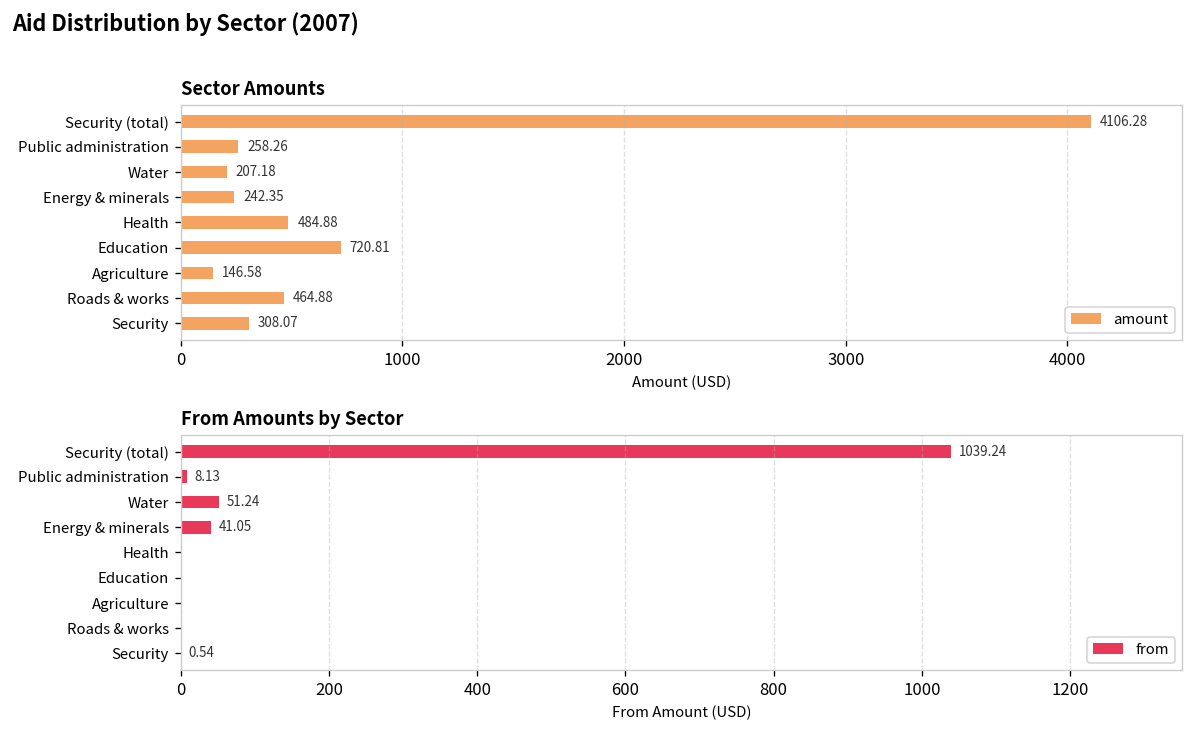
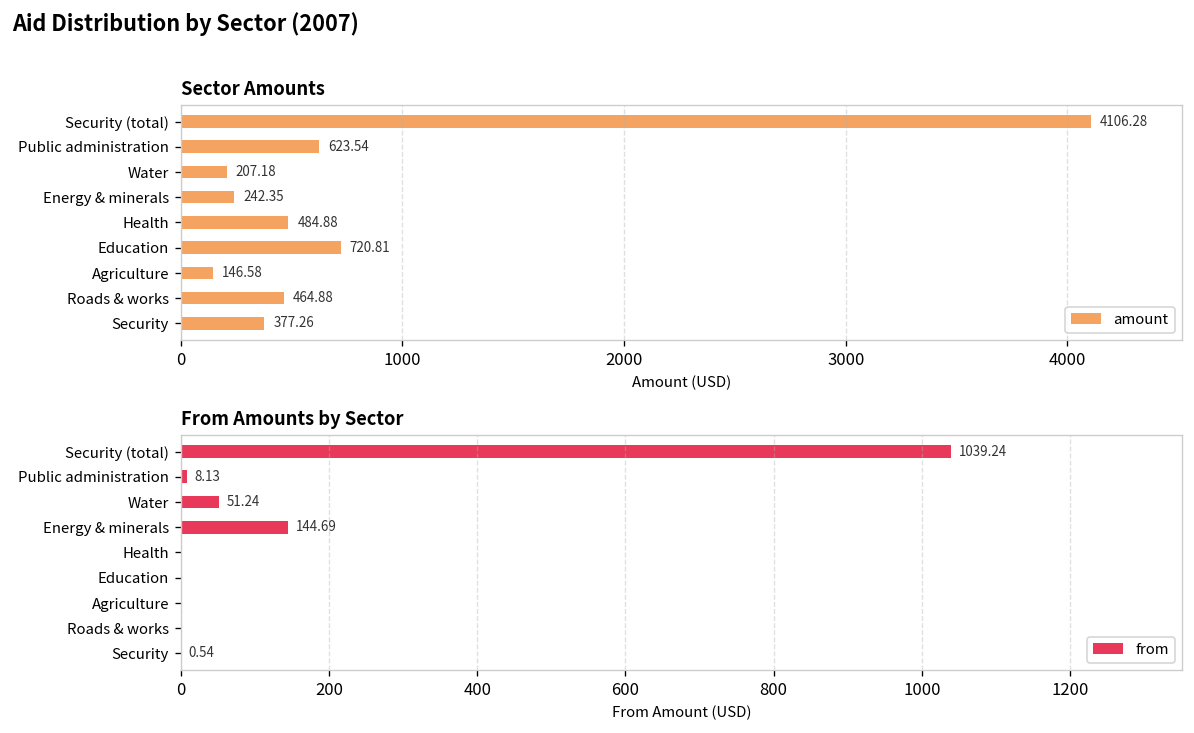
  {
    "Sector Amounts": {
      "Security (total)": 4106.28,
-     "Public administration": 258.26,
+     "Public administration": 623.54,
      "Water": 207.18,
      "Energy & minerals": 242.35,
      "Health": 484.88,
      "Education": 720.81,
      "Agriculture": 146.58,
      "Roads & works": 464.88,
-     "Security": 308.07
+     "Security": 377.26
    },
    "From Amounts by Sector": {
      "Security (total)": 1039.24,
      "Public administration": 8.13,
      "Water": 51.24,
-     "Energy & minerals": 41.05,
+     "Energy & minerals": 144.69,
      "Security": 0.54
    }
  }
